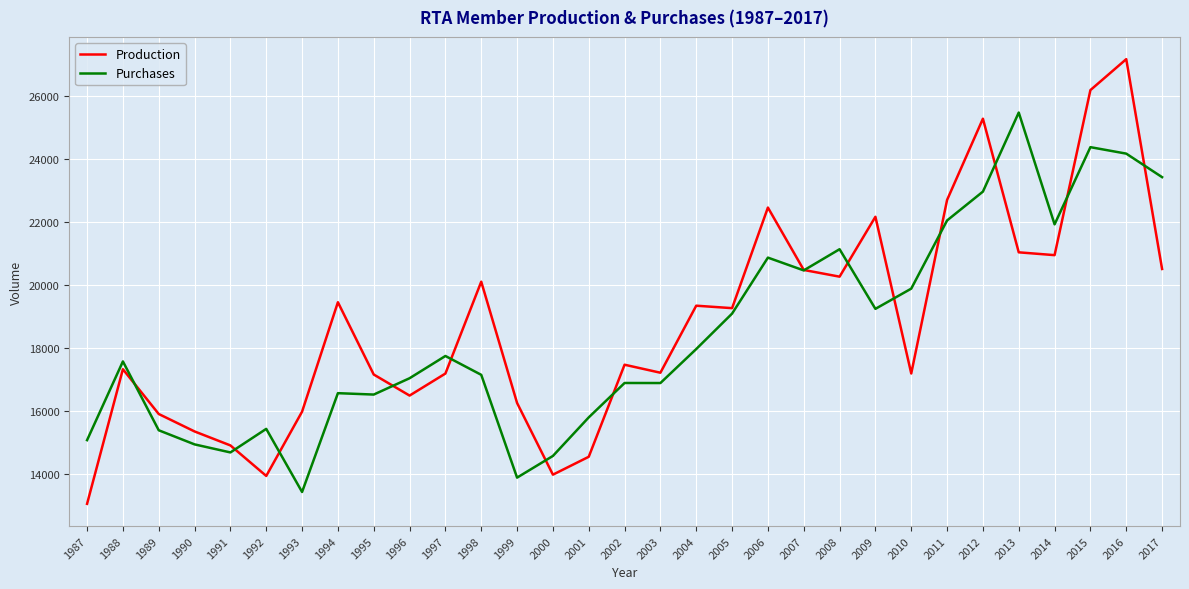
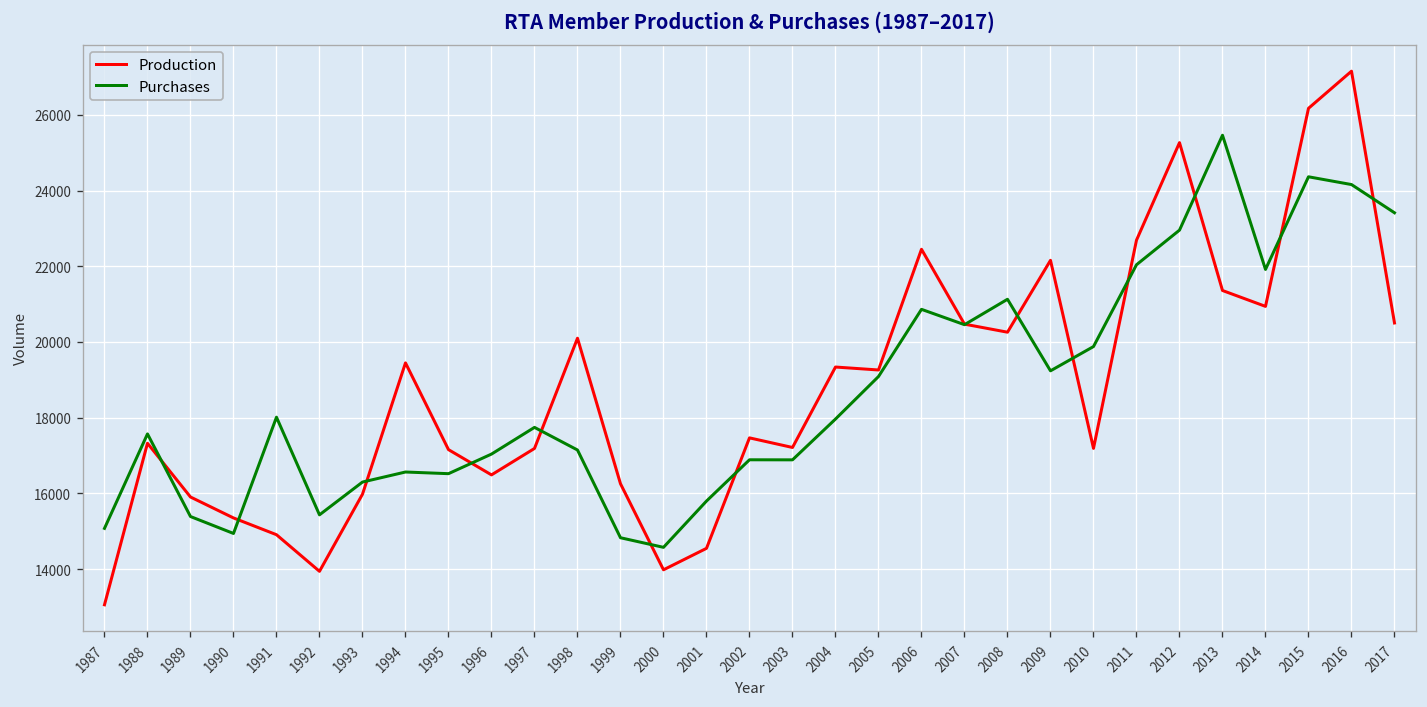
  {
    "Production": {
      "1987": 13100,
      "1988": 17300,
      "1989": 15900,
      "1990": 15400,
      "1991": 14900,
      "1992": 13900,
      "1993": 16000,
      "1994": 19400,
      "1995": 17200,
      "1996": 16500,
      "1997": 17200,
      "1998": 20100,
      "1999": 16300,
      "2000": 14000,
      "2001": 14600,
      "2002": 17500,
      "2003": 17200,
      "2004": 19300,
      "2005": 19300,
      "2006": 22400,
      "2008": 20300,
      "2009": 22200,
      "2010": 17200,
      "2011": 22700,
      "2012": 25300,
-     "2013": 21000,
+     "2013": 21400,
      "2014": 20900,
      "2015": 26200,
      "2016": 27200,
      "2017": 20500
    },
    "Purchases": {
      "1987": 15100,
      "1988": 17600,
      "1989": 15400,
      "1990": 14900,
-     "1991": 14700,
+     "1991": 18000,
      "1992": 15400,
-     "1993": 13400,
+     "1993": 16300,
      "1994": 16600,
      "1995": 16500,
      "1996": 17000,
      "1997": 17700,
      "1998": 17100,
-     "1999": 13900,
+     "1999": 14800,
      "2000": 14600,
      "2001": 15800,
      "2002": 16900,
      "2003": 16900,
      "2004": 18000,
      "2005": 19100,
      "2006": 20900,
      "2008": 21100,
      "2009": 19200,
      "2010": 19900,
      "2011": 22000,
      "2012": 23000,
      "2013": 25500,
      "2014": 21900,
      "2015": 24400,
      "2016": 24200,
      "2017": 23400
    }
  }
